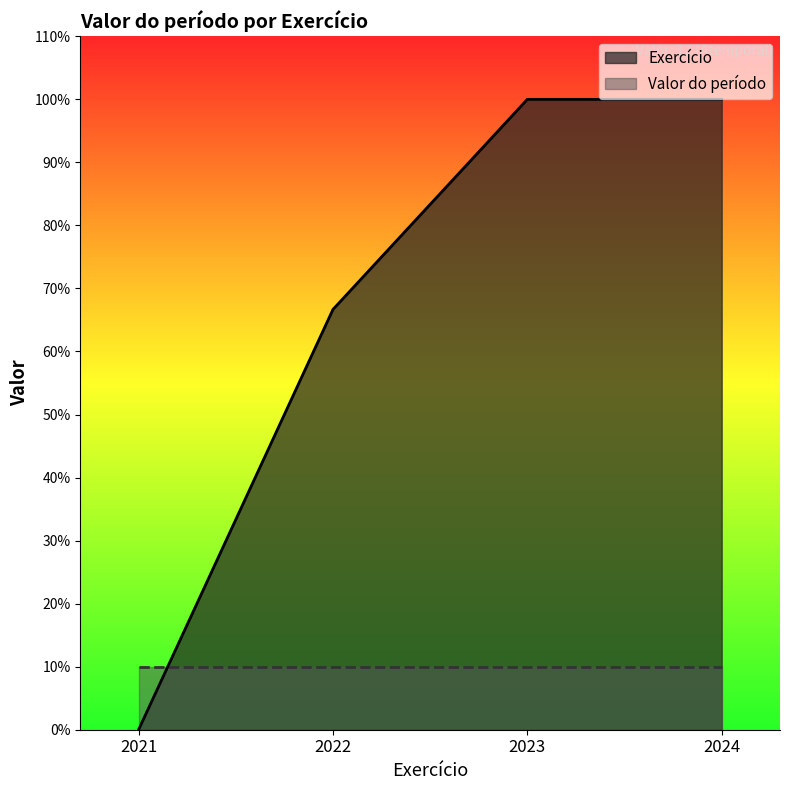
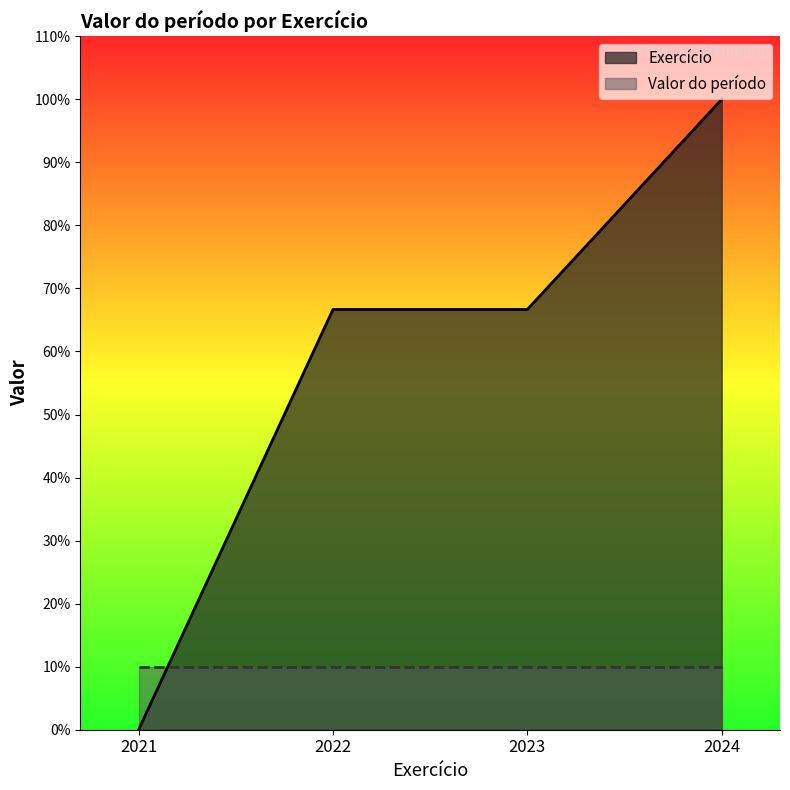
  {
    "Exercício": {
      "2021": "0%",
      "2022": "67%",
-     "2023": "100%",
+     "2023": "67%",
      "2024": "100%"
    },
    "Valor do período": {
      "2021": "10%",
      "2022": "10%",
      "2023": "10%",
      "2024": "10%"
    }
  }
